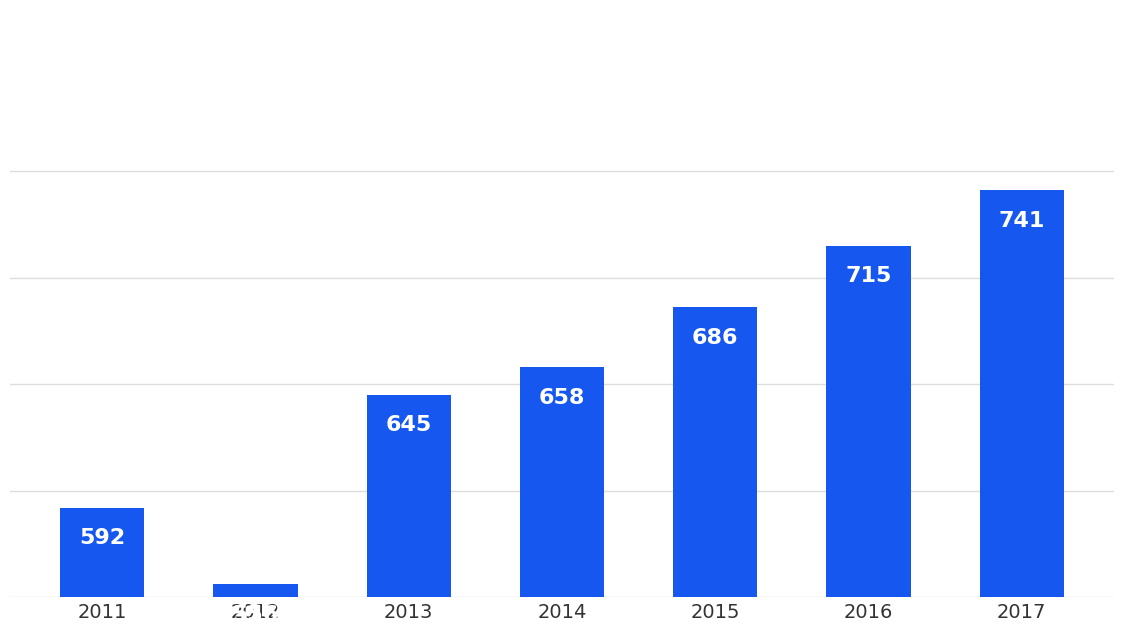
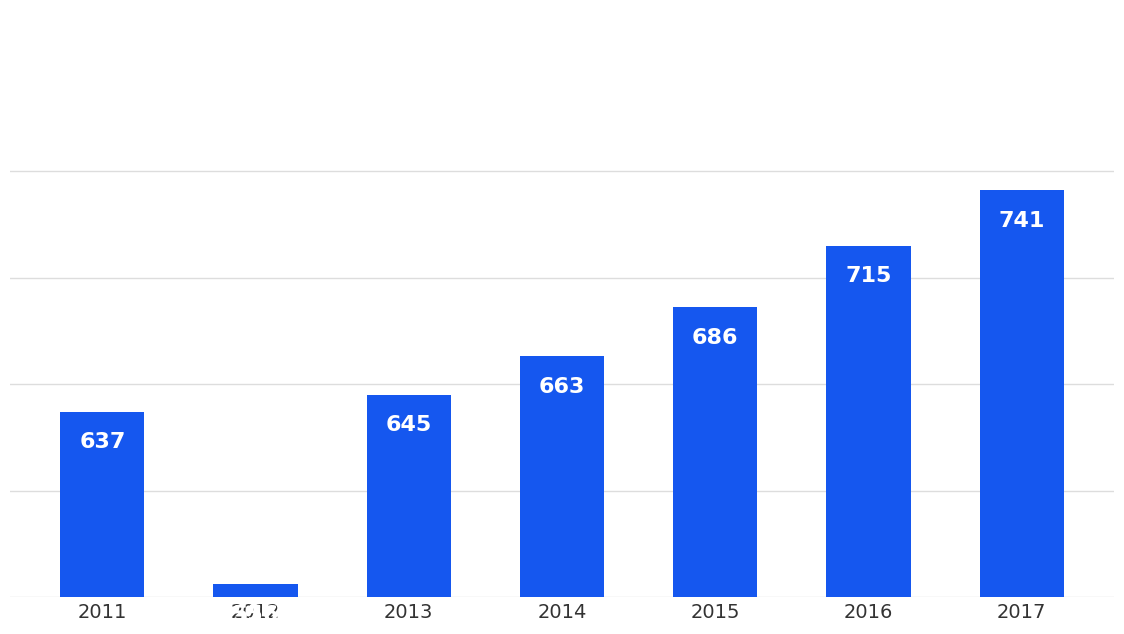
  {
-   "2011": 592,
+   "2011": 637,
    "2013": 645,
-   "2014": 658,
+   "2014": 663,
    "2015": 686,
    "2016": 715,
    "2017": 741
  }
